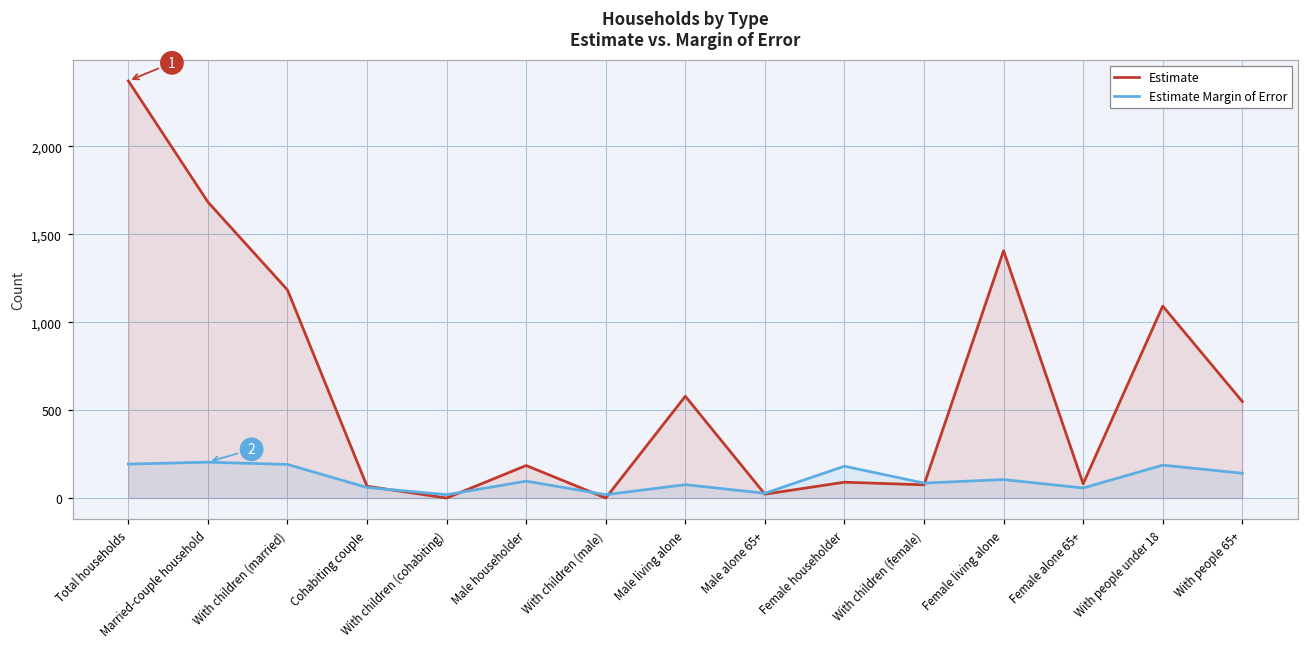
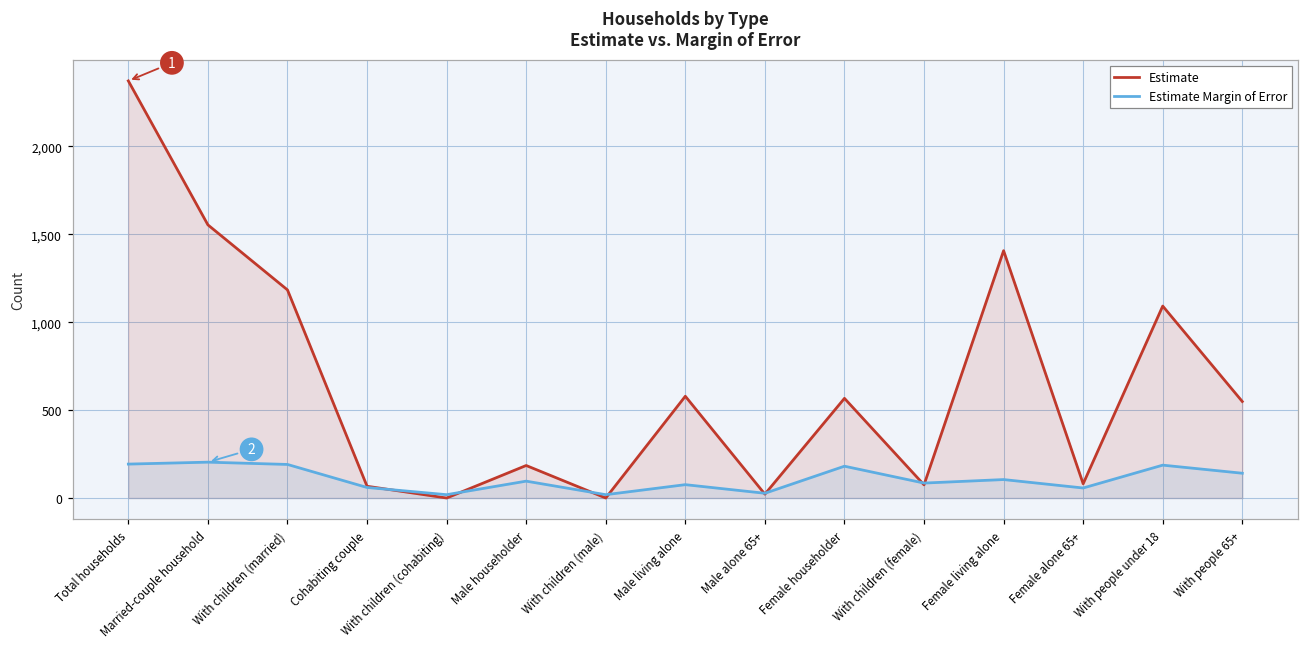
  {
    "Estimate": {
      "Total households": "2,370",
-     "Married-couple household": "1,680",
+     "Married-couple household": "1,550",
      "With children (married)": "1,180",
      "With children (cohabiting)": "0",
      "Male householder": "190",
      "With children (male)": "0",
      "Male living alone": "580",
-     "Female householder": "90",
+     "Female householder": "570",
      "Female living alone": "1,410",
      "Female alone 65+": "80",
      "With people under 18": "1,090",
      "With people 65+": "550"
    },
    "Estimate Margin of Error": {
      "Total households": "190",
      "With children (married)": "190",
      "With children (cohabiting)": "20",
      "Male householder": "100",
      "With children (male)": "20",
      "Male living alone": "80",
      "Female householder": "180",
      "Female living alone": "110",
      "Female alone 65+": "60",
      "With people under 18": "190",
      "With people 65+": "140"
    }
  }
